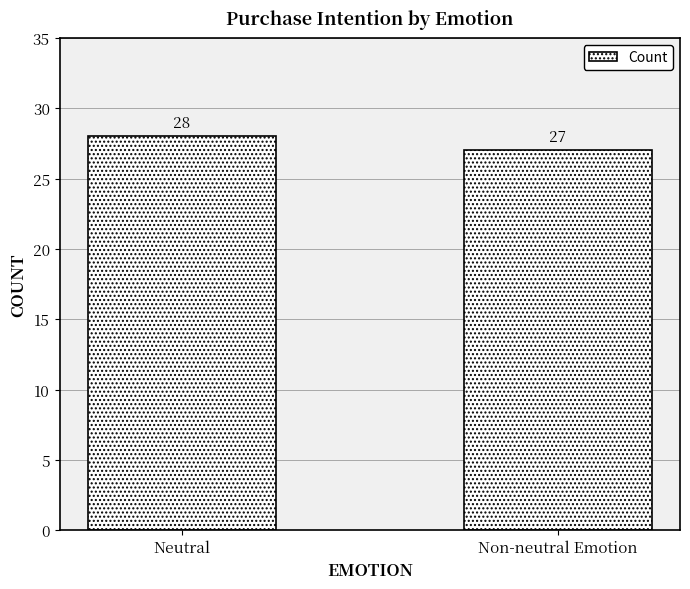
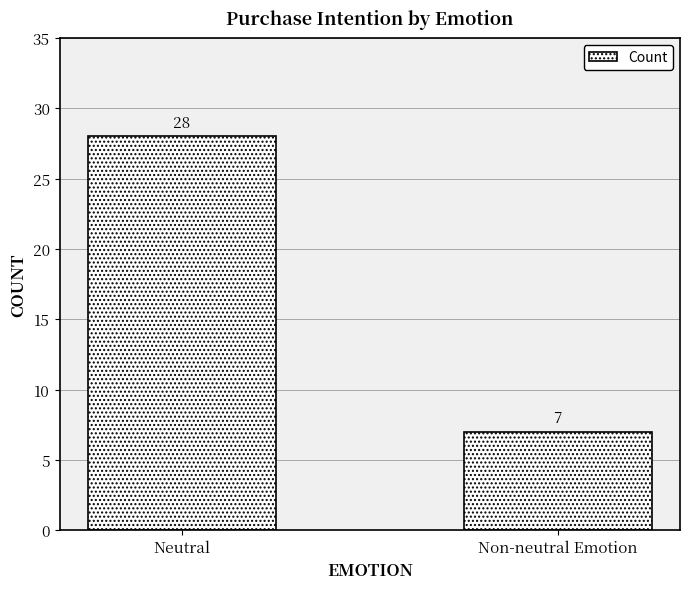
  {
    "Neutral": 28,
-   "Non-neutral Emotion": 27
+   "Non-neutral Emotion": 7
  }
